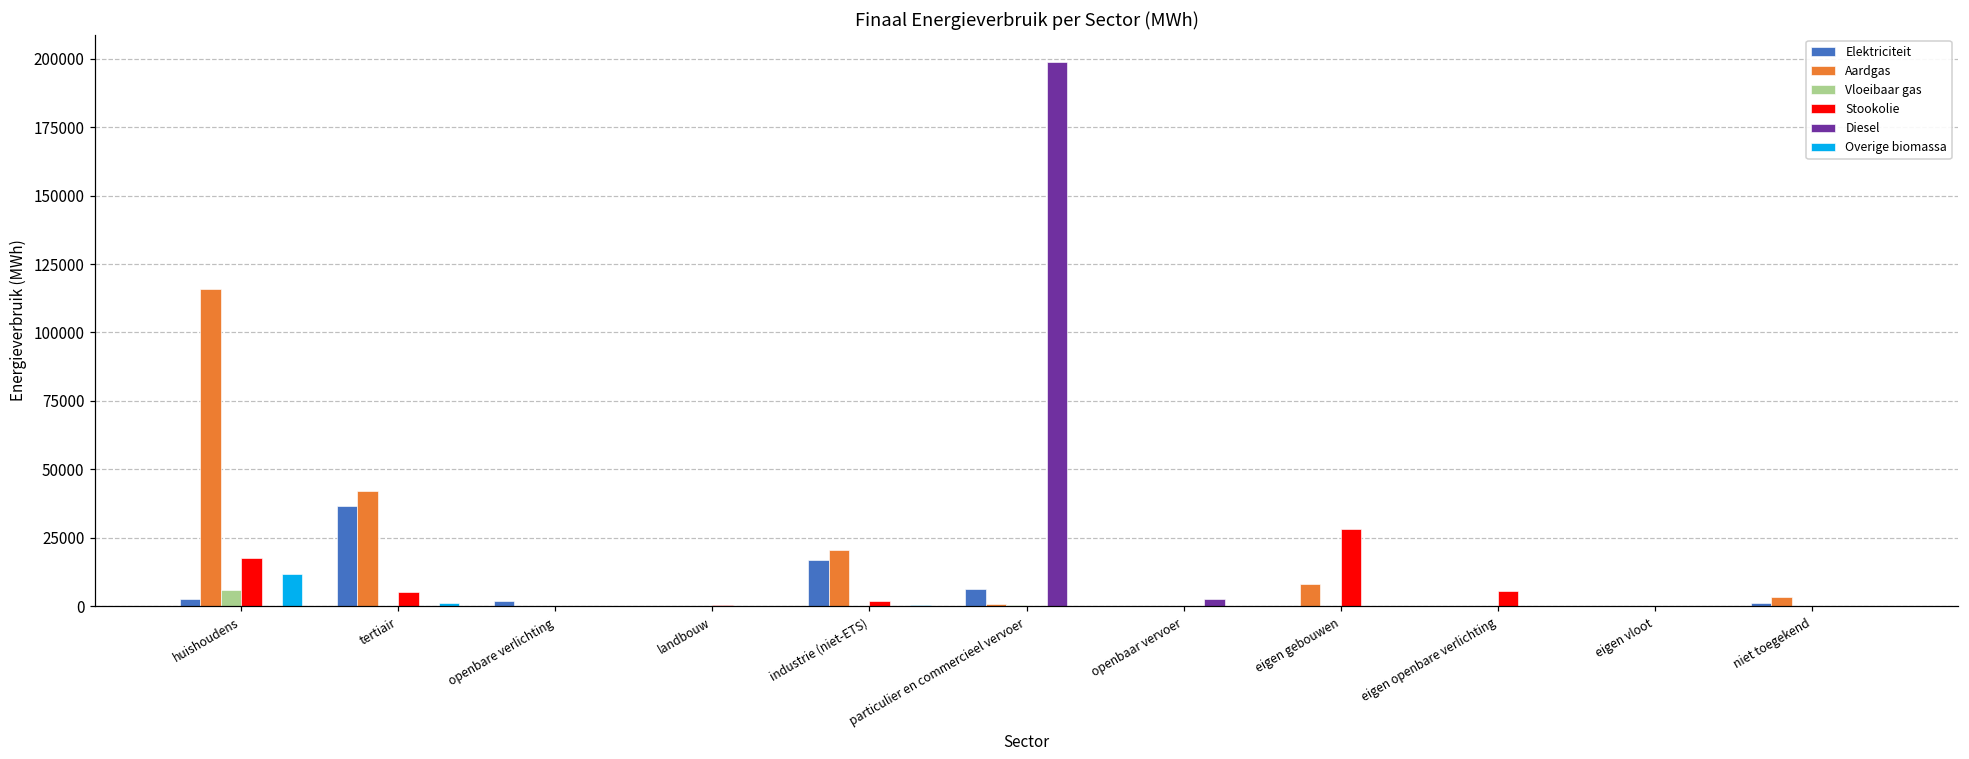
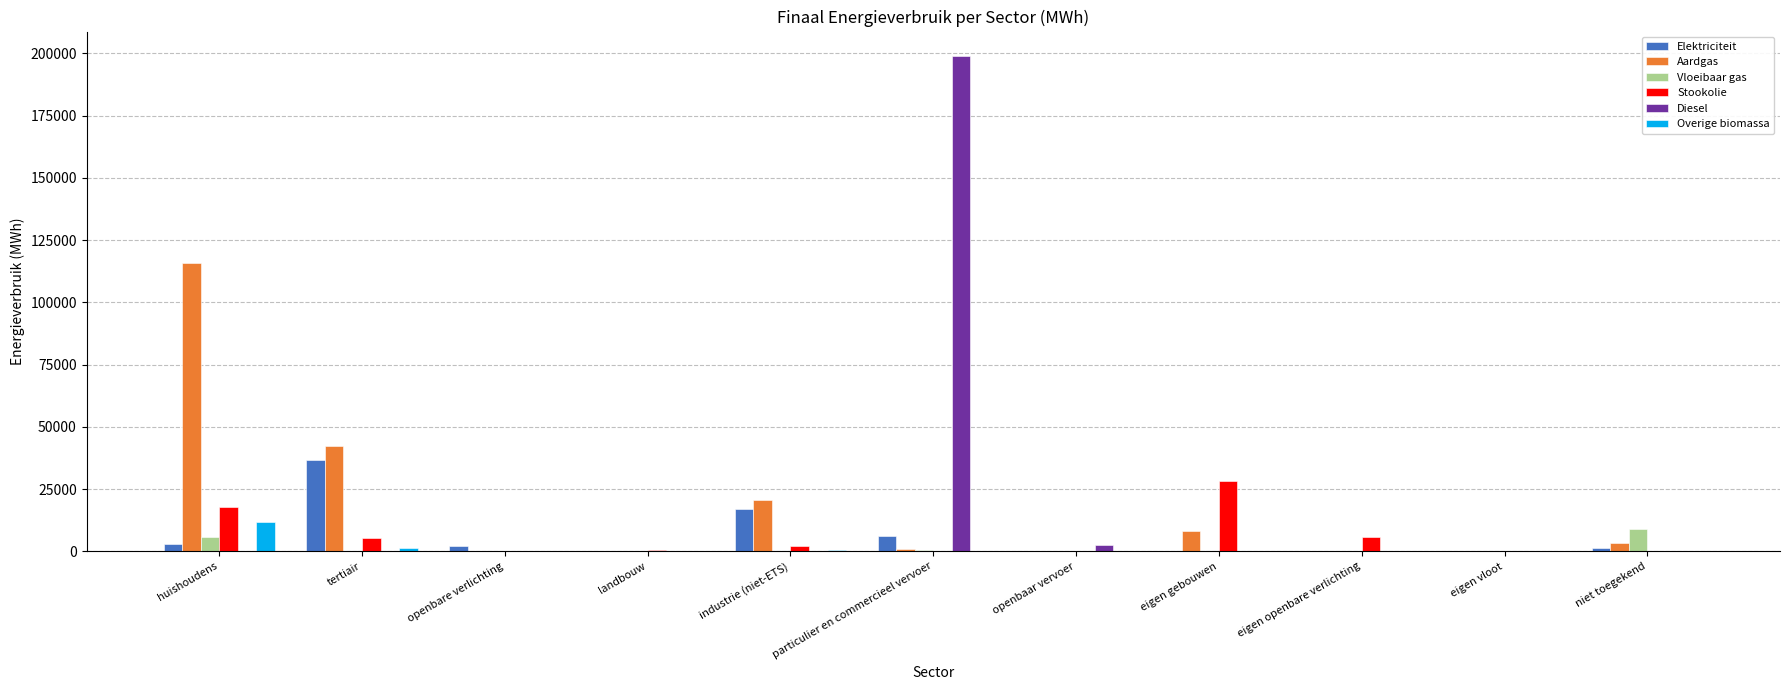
  {
    "Elektriciteit": {
      "huishoudens": 3000,
      "tertiair": 37000,
      "openbare verlichting": 2000,
      "industrie (niet-ETS)": 17000,
      "particulier en commercieel vervoer": 6000,
      "openbaar vervoer": 0,
      "eigen gebouwen": 0,
      "eigen openbare verlichting": 0,
      "eigen vloot": 0,
      "niet toegekend": 1000
    },
    "Aardgas": {
      "huishoudens": 116000,
      "tertiair": 42000,
      "openbare verlichting": 0,
      "industrie (niet-ETS)": 21000,
      "openbaar vervoer": 0,
      "eigen gebouwen": 8000,
      "eigen openbare verlichting": 0,
      "eigen vloot": 0,
      "niet toegekend": 3000
    },
    "Vloeibaar gas": {
      "huishoudens": 6000,
      "openbare verlichting": 0,
      "openbaar vervoer": 0,
      "eigen gebouwen": 0,
      "eigen openbare verlichting": 0,
      "eigen vloot": 0,
-     "niet toegekend": 0
+     "niet toegekend": 9000
    },
    "Stookolie": {
      "huishoudens": 18000,
      "tertiair": 5000,
      "openbare verlichting": 0,
      "industrie (niet-ETS)": 2000,
      "particulier en commercieel vervoer": 0,
      "openbaar vervoer": 0,
      "eigen gebouwen": 28000,
      "eigen openbare verlichting": 6000,
      "eigen vloot": 0,
      "niet toegekend": 0
    },
    "Diesel": {
      "huishoudens": 0,
      "tertiair": 0,
      "openbare verlichting": 0,
      "landbouw": 0,
      "industrie (niet-ETS)": 0,
      "particulier en commercieel vervoer": 199000,
      "openbaar vervoer": 3000,
      "eigen gebouwen": 0,
      "eigen openbare verlichting": 0,
      "eigen vloot": 0,
      "niet toegekend": 0
    },
    "Overige biomassa": {
      "huishoudens": 12000,
      "tertiair": 1000,
      "openbare verlichting": 0,
      "landbouw": 0,
      "particulier en commercieel vervoer": 0,
      "openbaar vervoer": 0,
      "eigen gebouwen": 0,
      "eigen openbare verlichting": 0,
      "eigen vloot": 0,
      "niet toegekend": 0
    }
  }
